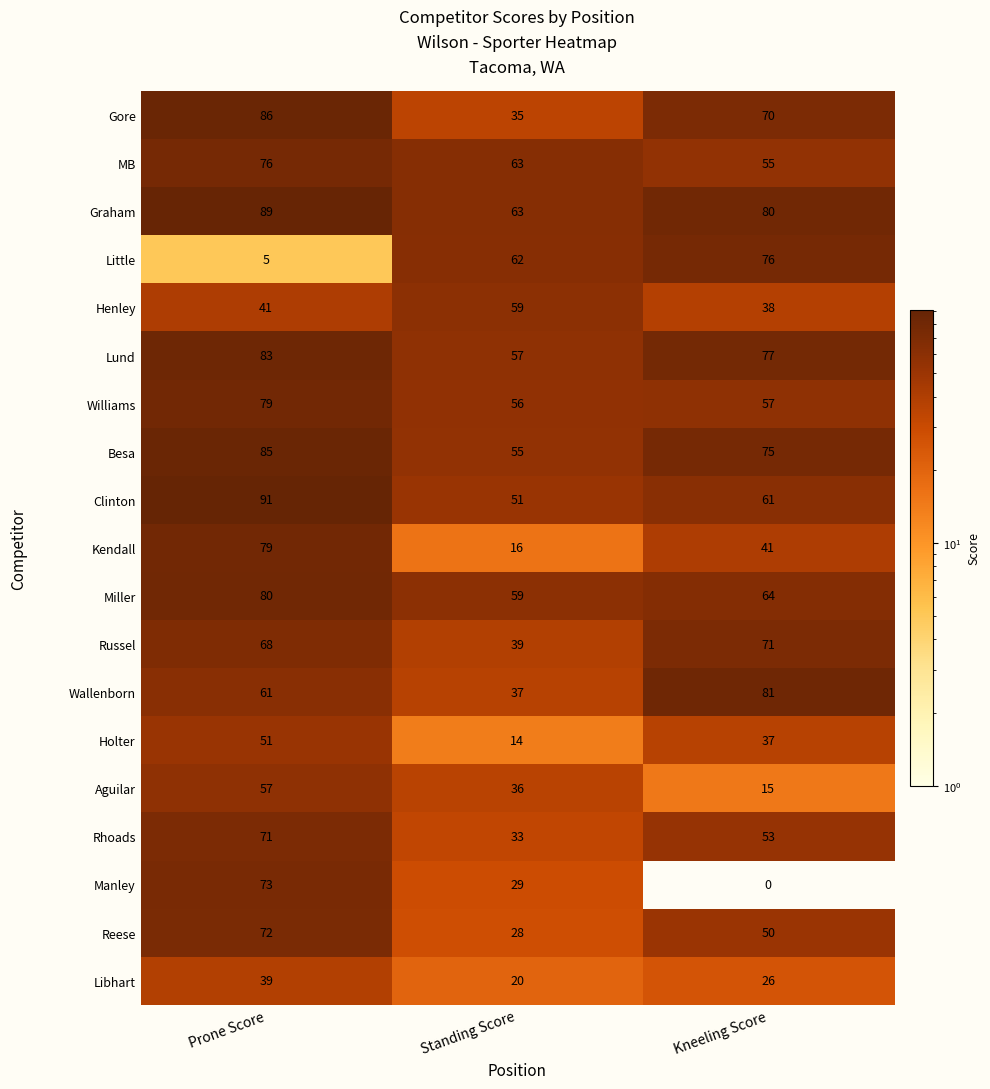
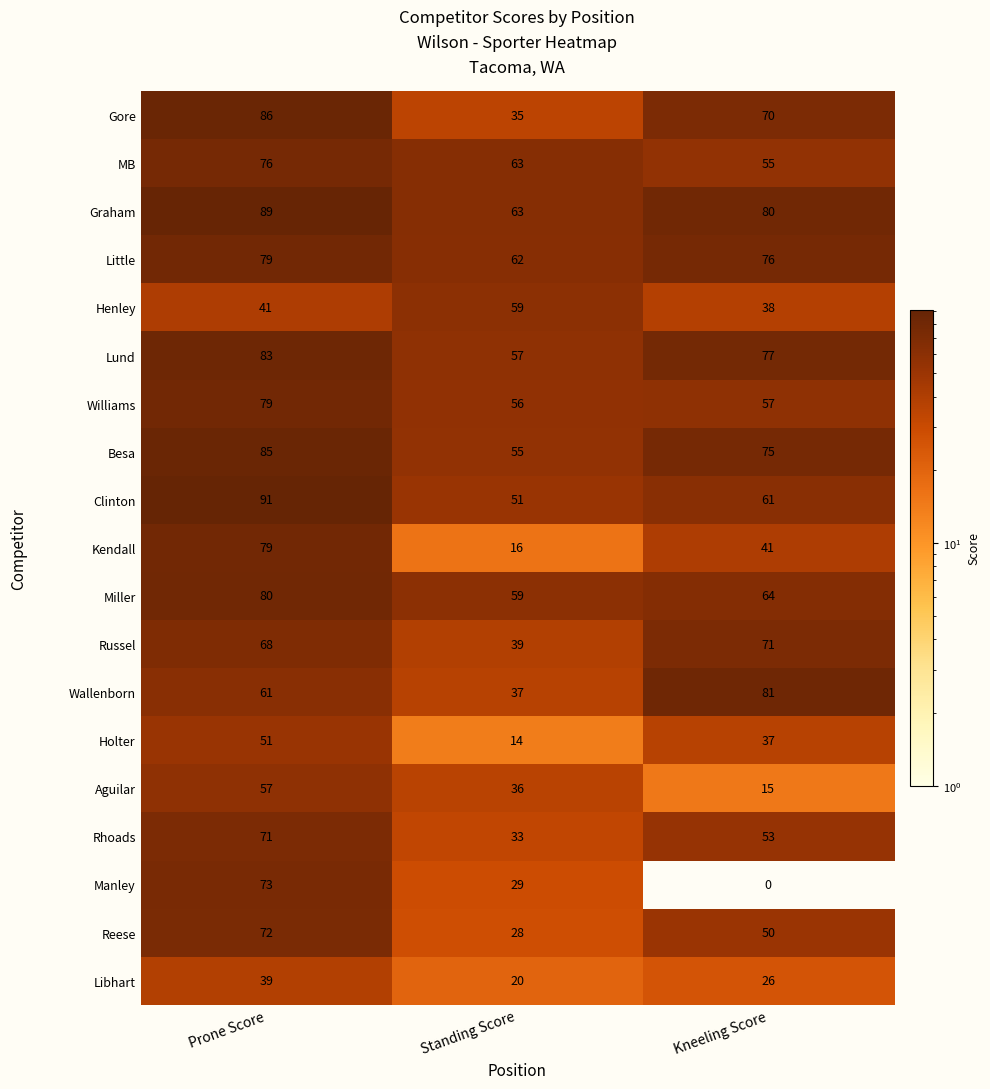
  {
    "Gore": {
      "Prone Score": 86,
      "Standing Score": 35,
      "Kneeling Score": 70
    },
    "MB": {
      "Prone Score": 76,
      "Standing Score": 63,
      "Kneeling Score": 55
    },
    "Graham": {
      "Prone Score": 89,
      "Standing Score": 63,
      "Kneeling Score": 80
    },
    "Little": {
-     "Prone Score": 5,
+     "Prone Score": 79,
      "Standing Score": 62,
      "Kneeling Score": 76
    },
    "Henley": {
      "Prone Score": 41,
      "Standing Score": 59,
      "Kneeling Score": 38
    },
    "Lund": {
      "Prone Score": 83,
      "Standing Score": 57,
      "Kneeling Score": 77
    },
    "Williams": {
      "Prone Score": 79,
      "Standing Score": 56,
      "Kneeling Score": 57
    },
    "Besa": {
      "Prone Score": 85,
      "Standing Score": 55,
      "Kneeling Score": 75
    },
    "Clinton": {
      "Prone Score": 91,
      "Standing Score": 51,
      "Kneeling Score": 61
    },
    "Kendall": {
      "Prone Score": 79,
      "Standing Score": 16,
      "Kneeling Score": 41
    },
    "Miller": {
      "Prone Score": 80,
      "Standing Score": 59,
      "Kneeling Score": 64
    },
    "Russel": {
      "Prone Score": 68,
      "Standing Score": 39,
      "Kneeling Score": 71
    },
    "Wallenborn": {
      "Prone Score": 61,
      "Standing Score": 37,
      "Kneeling Score": 81
    },
    "Holter": {
      "Prone Score": 51,
      "Standing Score": 14,
      "Kneeling Score": 37
    },
    "Aguilar": {
      "Prone Score": 57,
      "Standing Score": 36,
      "Kneeling Score": 15
    },
    "Rhoads": {
      "Prone Score": 71,
      "Standing Score": 33,
      "Kneeling Score": 53
    },
    "Manley": {
      "Prone Score": 73,
      "Standing Score": 29,
      "Kneeling Score": 0
    },
    "Reese": {
      "Prone Score": 72,
      "Standing Score": 28,
      "Kneeling Score": 50
    },
    "Libhart": {
      "Prone Score": 39,
      "Standing Score": 20,
      "Kneeling Score": 26
    }
  }
